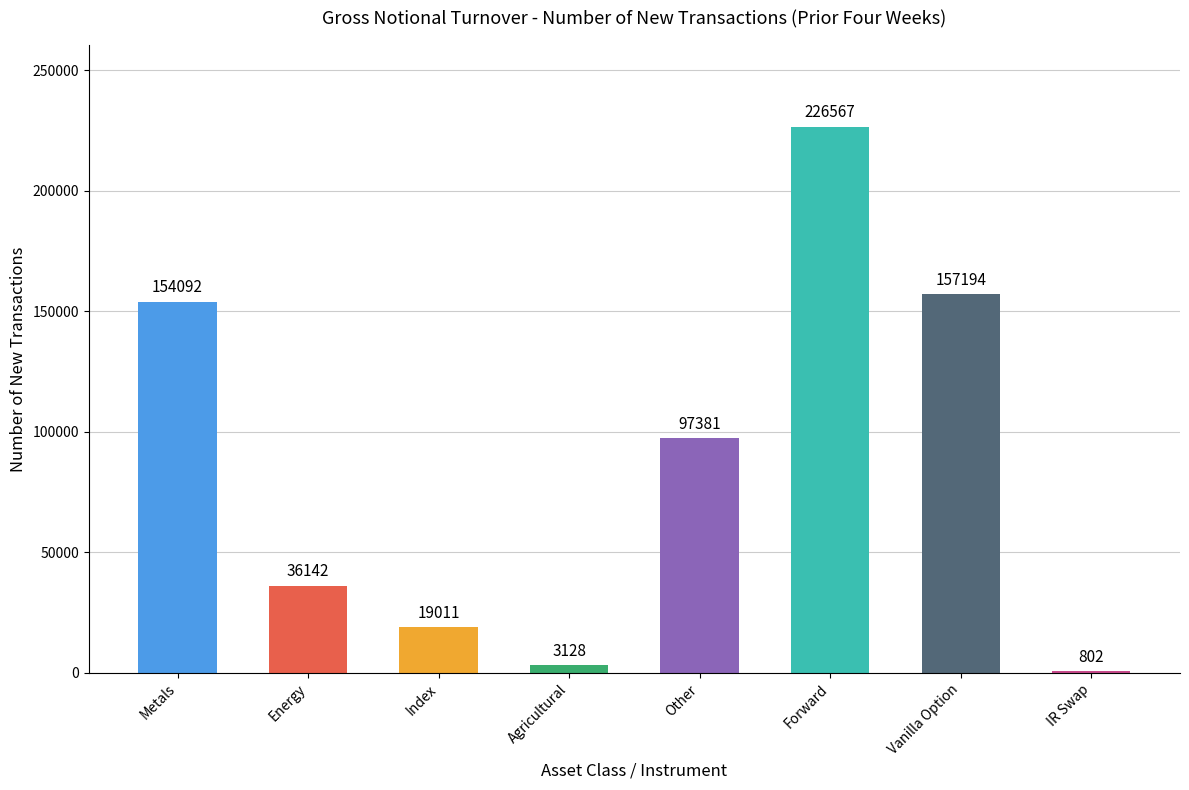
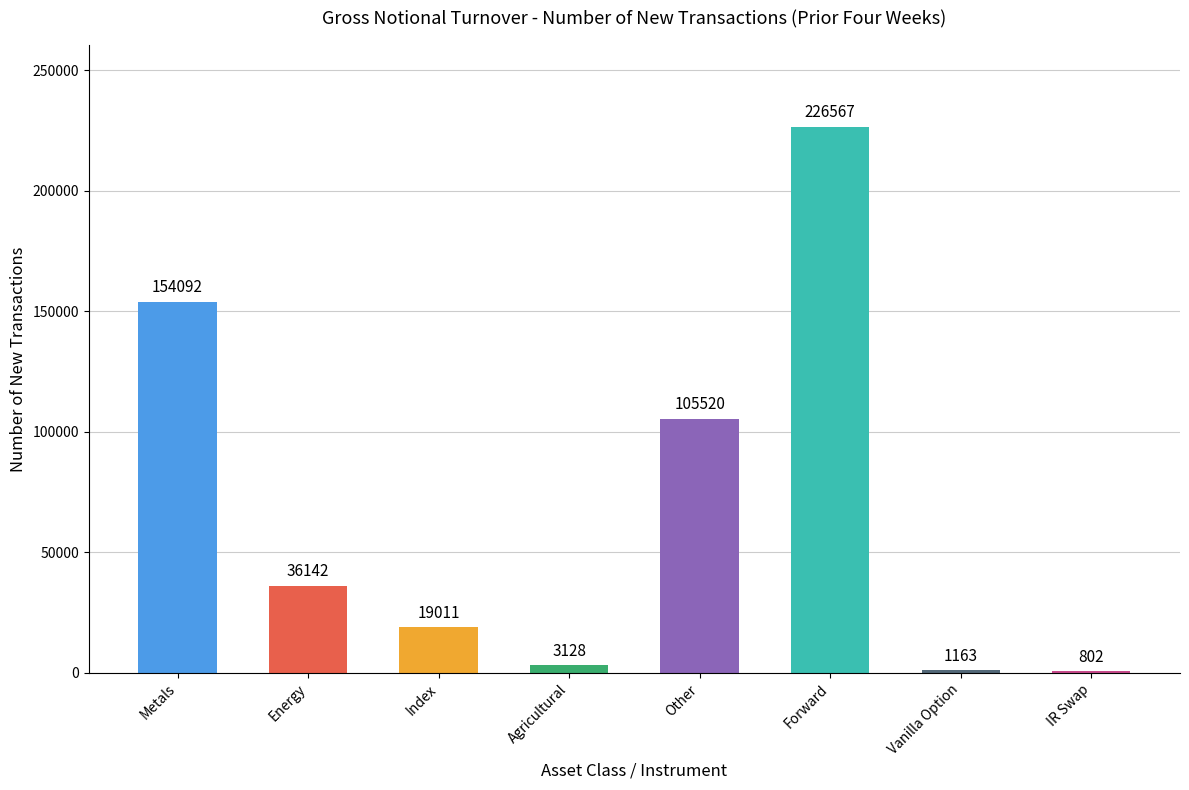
  {
    "Metals": 154092,
    "Energy": 36142,
    "Agricultural": 3128,
-   "Other": 97381,
+   "Other": 105520,
    "Forward": 226567,
-   "Vanilla Option": 157194,
+   "Vanilla Option": 1163,
    "IR Swap": 802
  }
